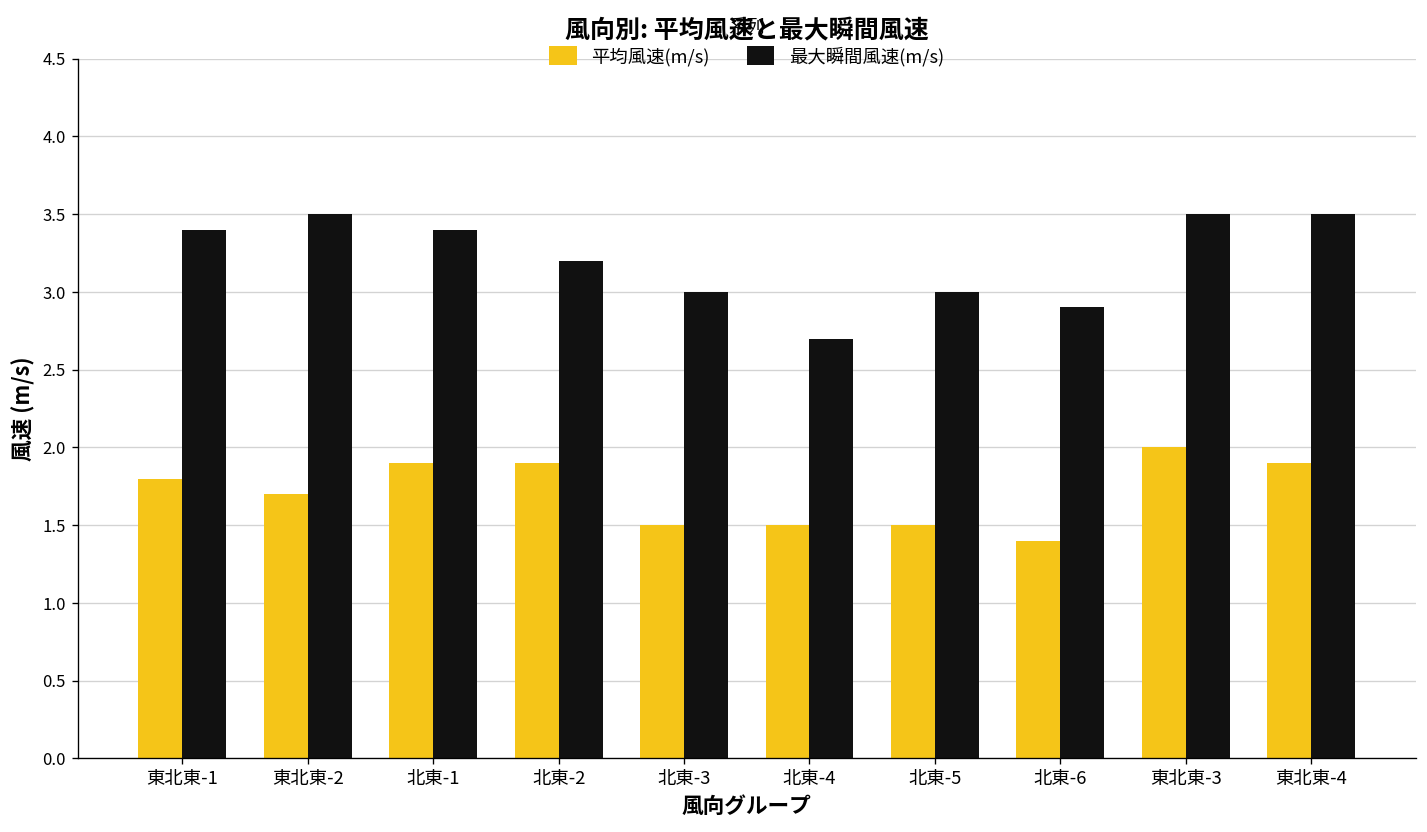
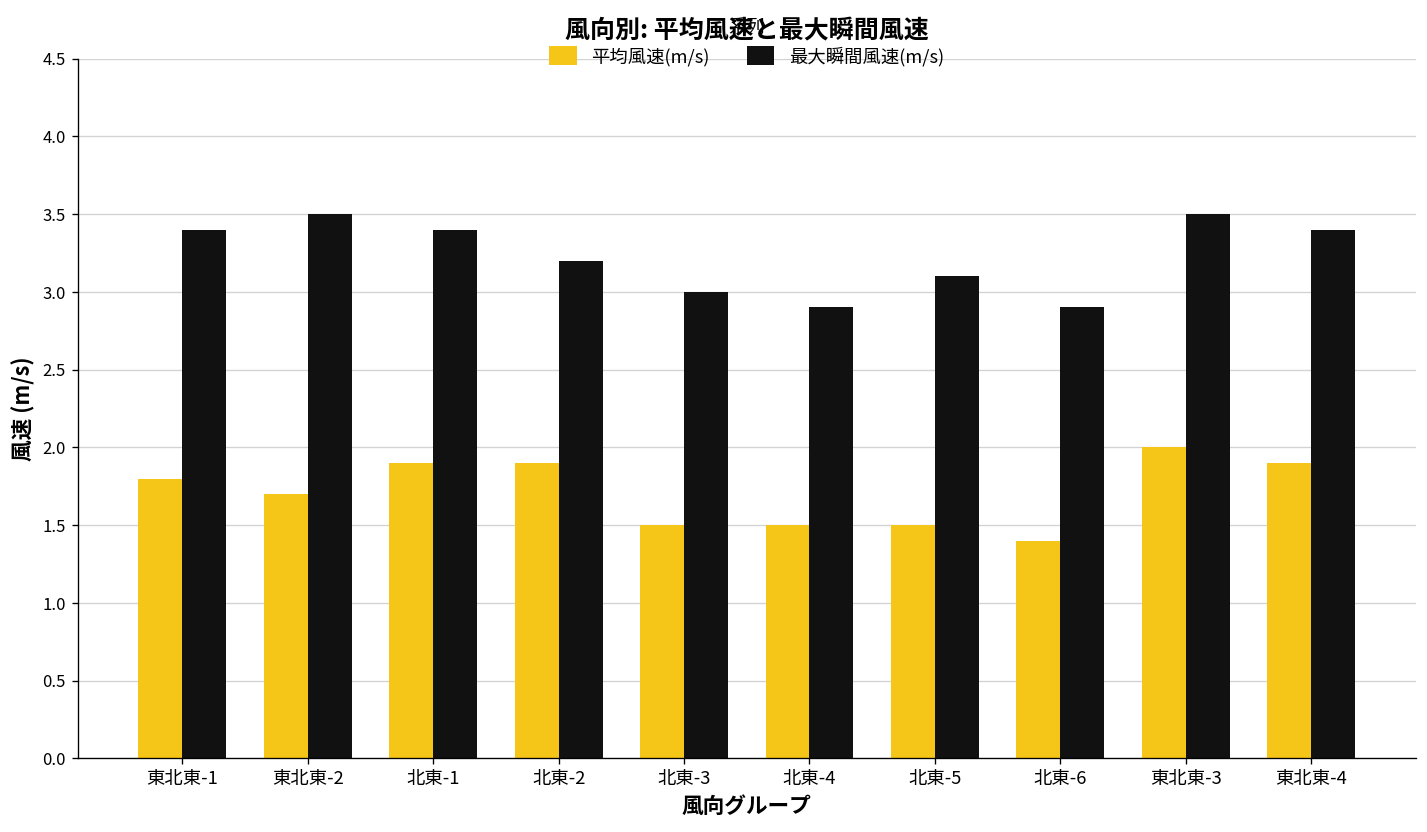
  {
    "平均風速(m/s)": {
      "東北東-1": 1.8,
      "東北東-2": 1.7,
      "北東-1": 1.9,
      "北東-2": 1.9,
      "北東-3": 1.5,
      "北東-4": 1.5,
      "北東-5": 1.5,
      "北東-6": 1.4,
      "東北東-3": 2.0,
      "東北東-4": 1.9
    },
    "最大瞬間風速(m/s)": {
      "東北東-1": 3.4,
      "東北東-2": 3.5,
      "北東-1": 3.4,
      "北東-2": 3.2,
      "北東-3": 3.0,
-     "北東-4": 2.7,
-     "北東-5": 3.0,
+     "北東-4": 2.9,
+     "北東-5": 3.1,
      "北東-6": 2.9,
      "東北東-3": 3.5,
-     "東北東-4": 3.5
+     "東北東-4": 3.4
    }
  }
